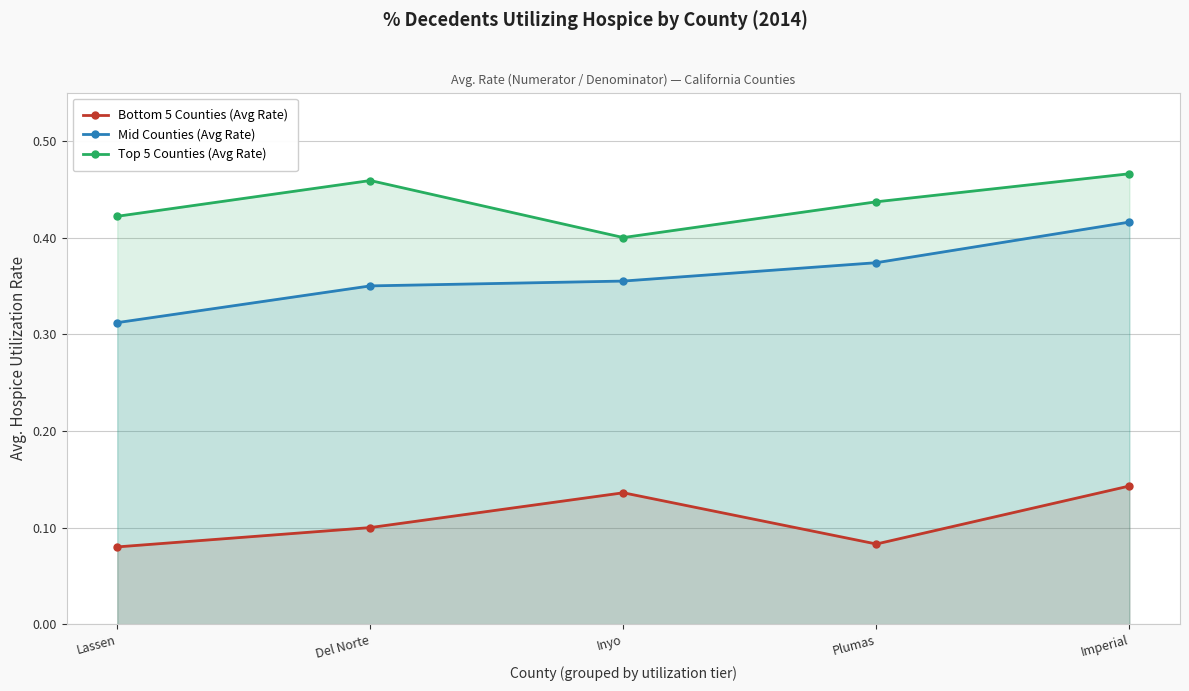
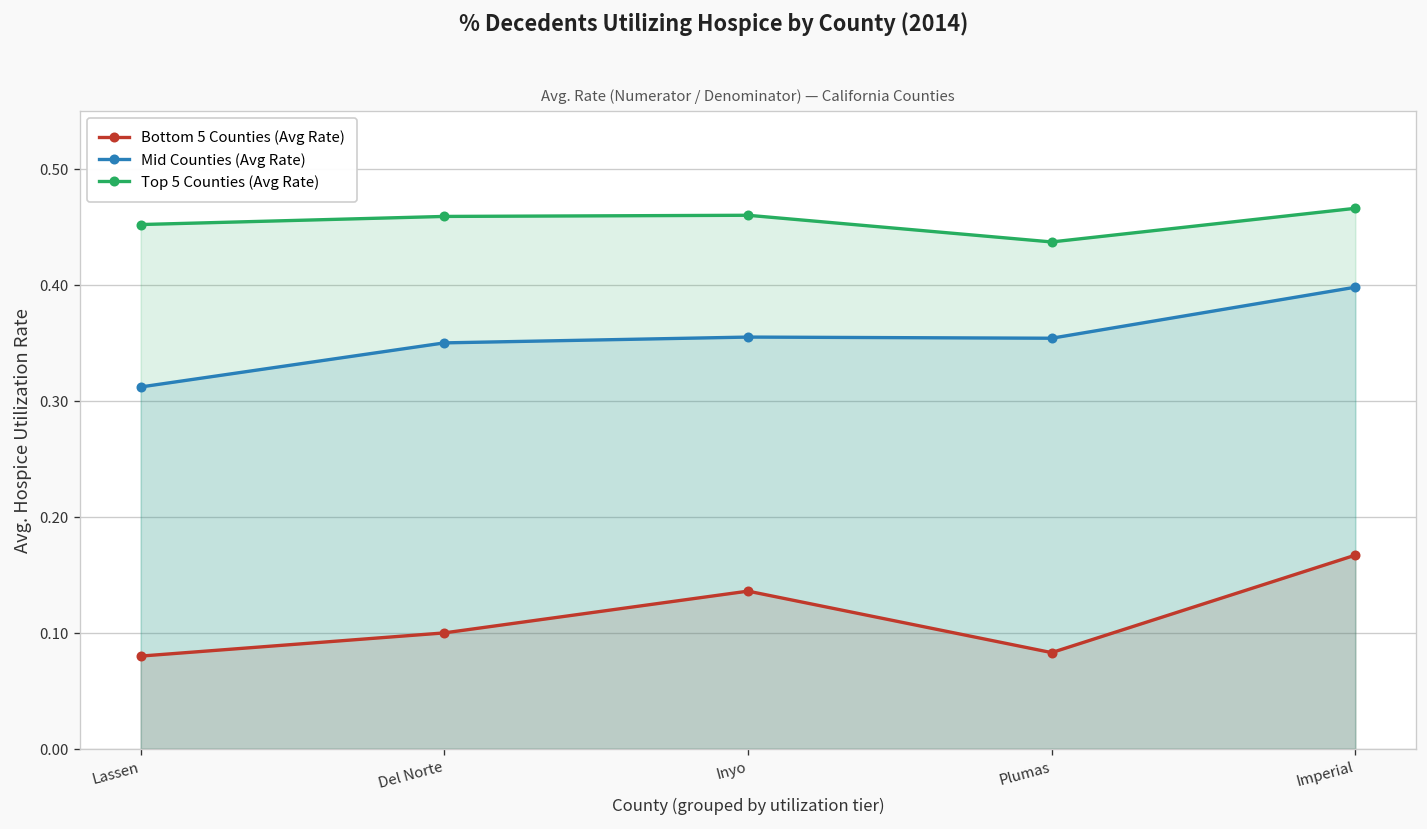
  {
    "Bottom 5 Counties (Avg Rate)": {
      "Lassen": 0.08,
      "Del Norte": 0.10,
      "Inyo": 0.14,
      "Plumas": 0.08,
-     "Imperial": 0.14
+     "Imperial": 0.17
    },
    "Mid Counties (Avg Rate)": {
      "Lassen": 0.31,
      "Del Norte": 0.35,
      "Inyo": 0.36,
-     "Plumas": 0.37,
-     "Imperial": 0.42
+     "Plumas": 0.35,
+     "Imperial": 0.40
    },
    "Top 5 Counties (Avg Rate)": {
-     "Lassen": 0.42,
+     "Lassen": 0.45,
      "Del Norte": 0.46,
-     "Inyo": 0.40,
+     "Inyo": 0.46,
      "Plumas": 0.44,
      "Imperial": 0.47
    }
  }
